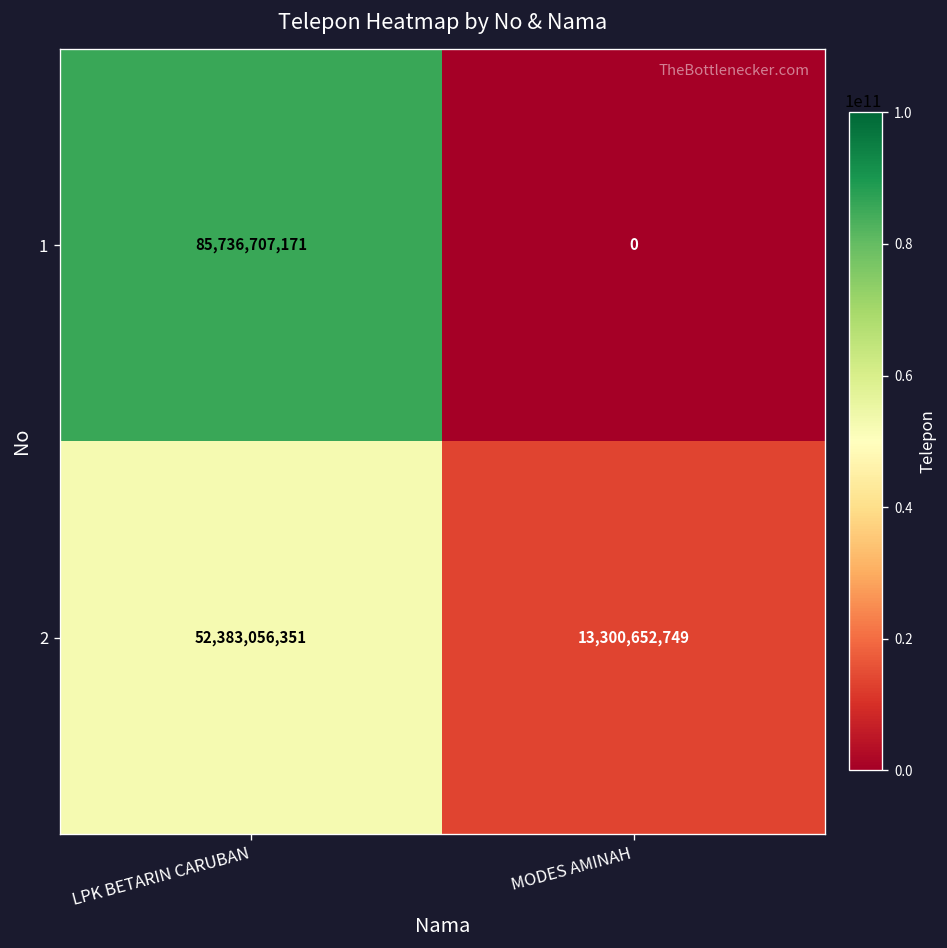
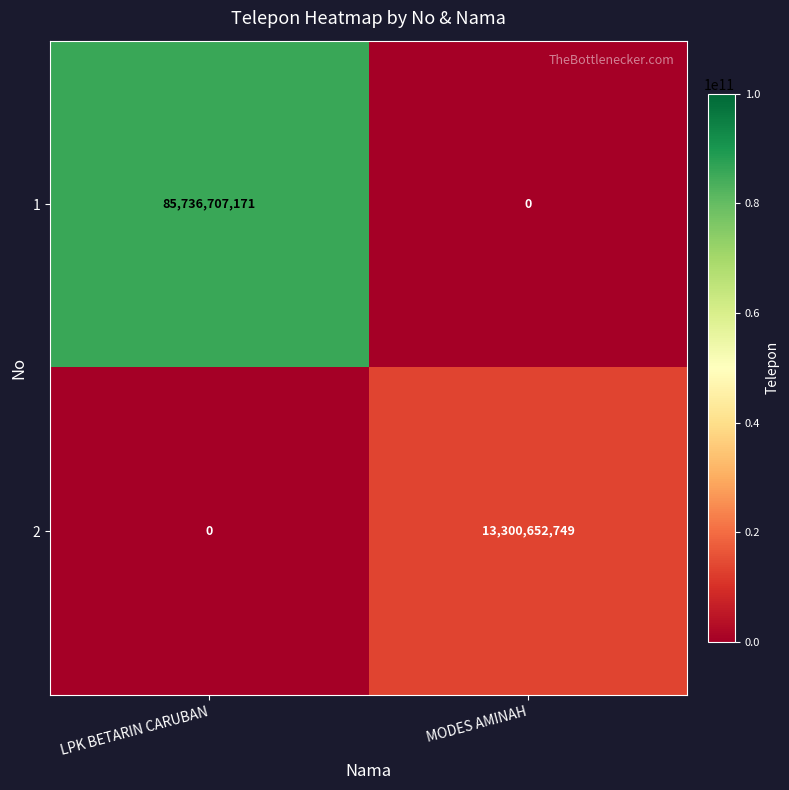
  {
    "1": {
      "LPK BETARIN CARUBAN": "85,736,707,171"
    },
    "2": {
-     "LPK BETARIN CARUBAN": "52,383,056,351",
+     "LPK BETARIN CARUBAN": "0",
      "MODES AMINAH": "13,300,652,749"
    }
  }
